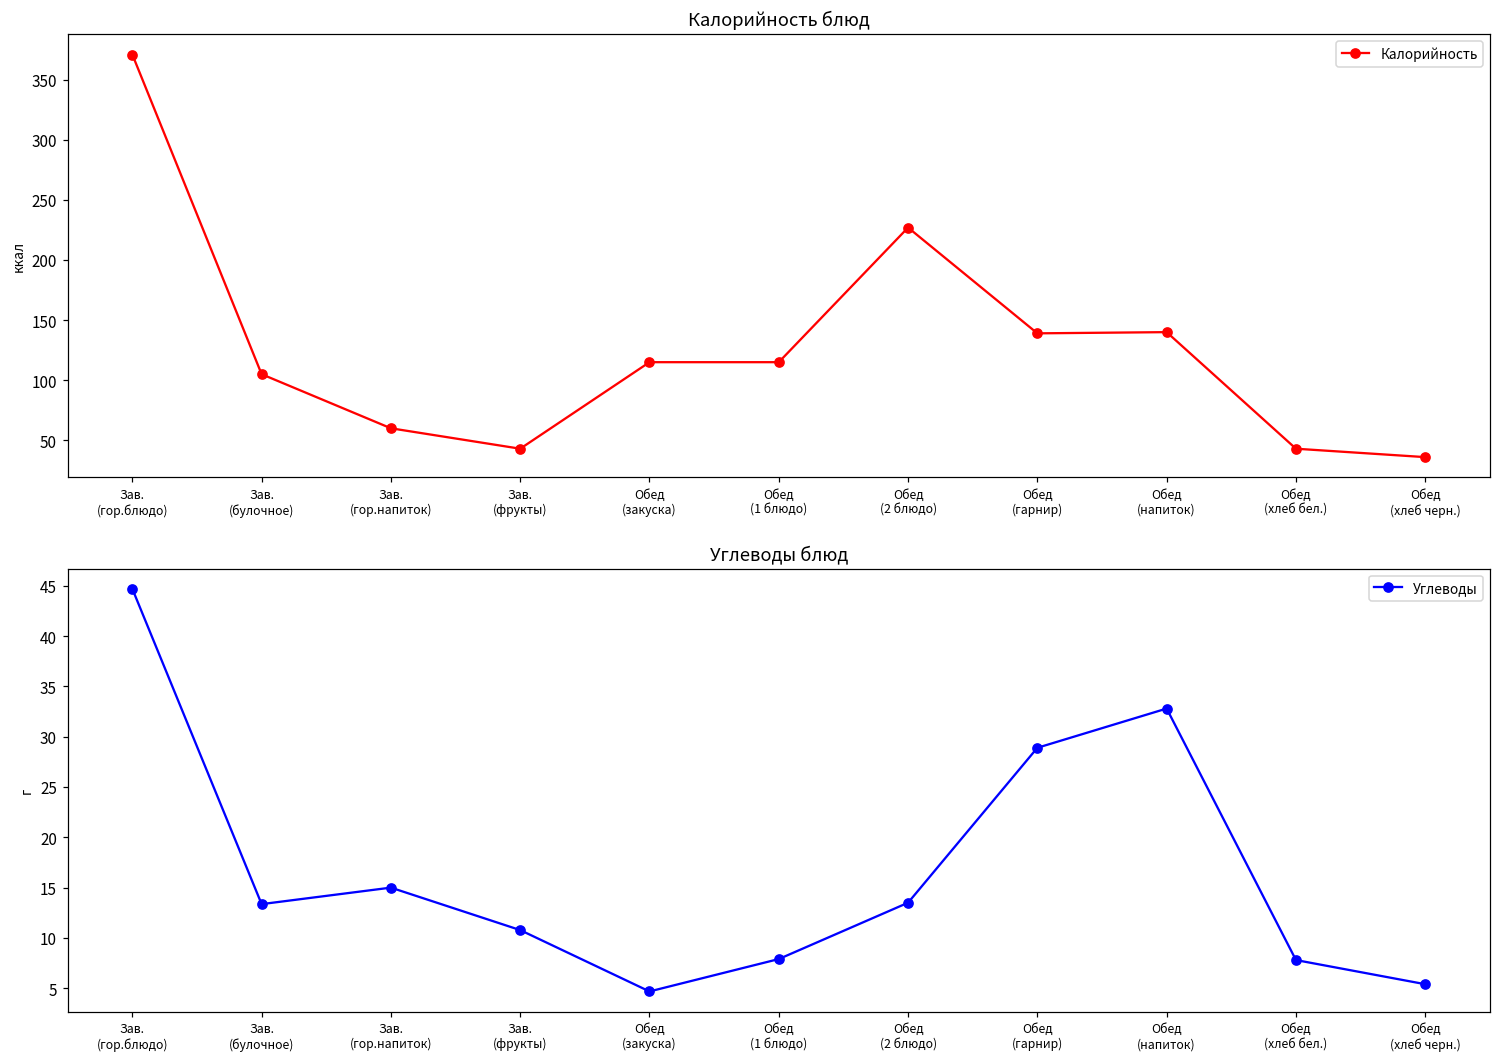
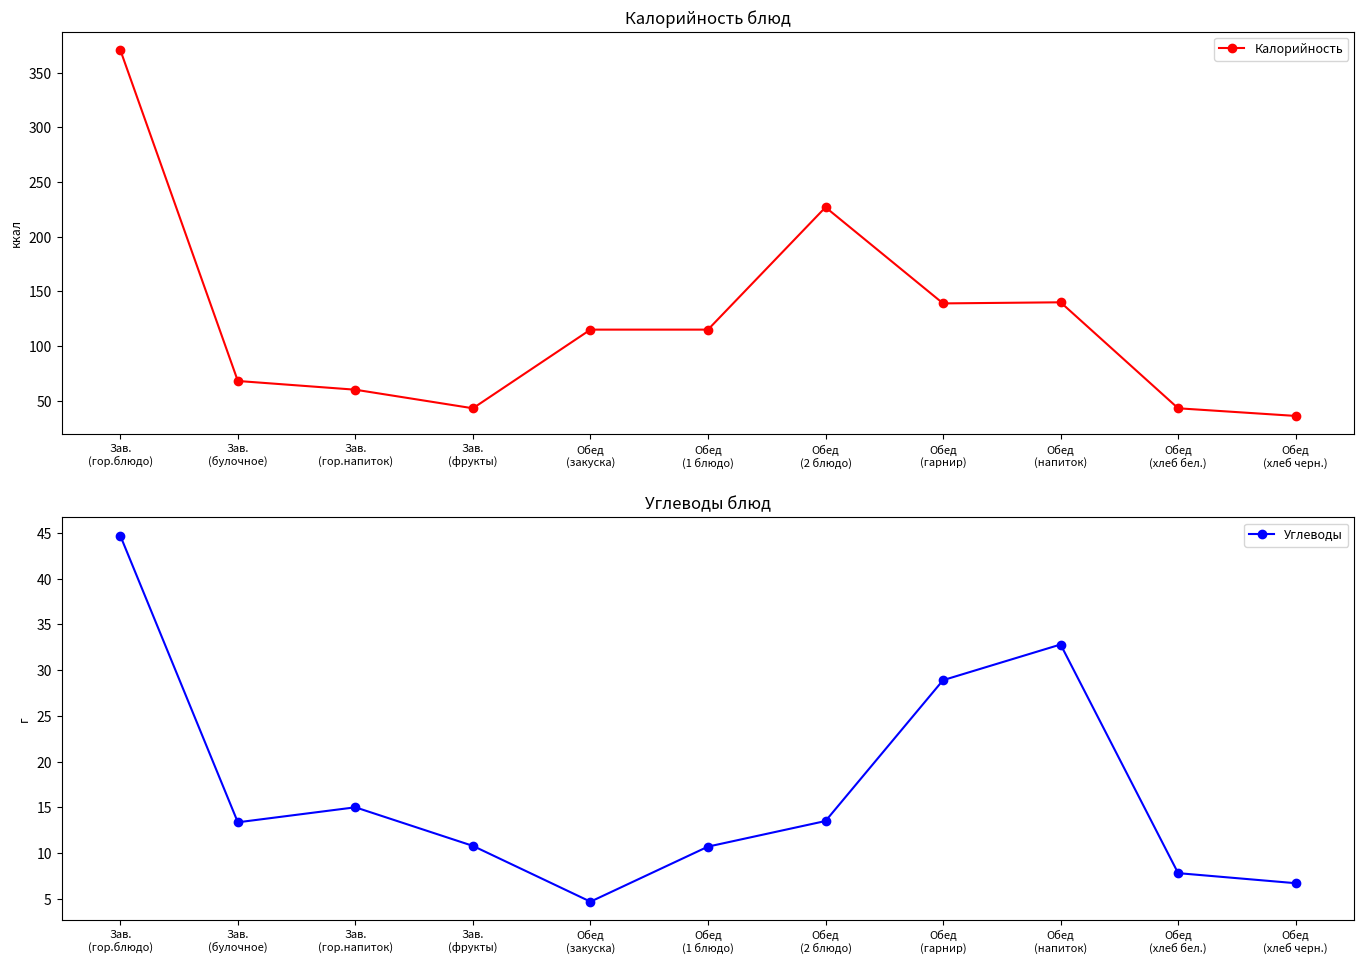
  {
    "Калорийность блюд": {
      "Зав. (гор.блюдо)": 371,
-     "Зав. (булочное)": 105,
+     "Зав. (булочное)": 68,
      "Зав. (гор.напиток)": 60,
      "Зав. (фрукты)": 43,
      "Обед (закуска)": 115,
      "Обед (1 блюдо)": 115,
      "Обед (2 блюдо)": 227,
      "Обед (гарнир)": 139,
      "Обед (напиток)": 140,
      "Обед (хлеб бел.)": 43,
      "Обед (хлеб черн.)": 36
    },
    "Углеводы блюд": {
      "Зав. (гор.блюдо)": 45,
      "Зав. (булочное)": 13,
      "Зав. (гор.напиток)": 15,
      "Зав. (фрукты)": 11,
      "Обед (закуска)": 5,
-     "Обед (1 блюдо)": 8,
+     "Обед (1 блюдо)": 11,
      "Обед (2 блюдо)": 14,
      "Обед (гарнир)": 29,
      "Обед (напиток)": 33,
      "Обед (хлеб бел.)": 8,
-     "Обед (хлеб черн.)": 5
+     "Обед (хлеб черн.)": 7
    }
  }
